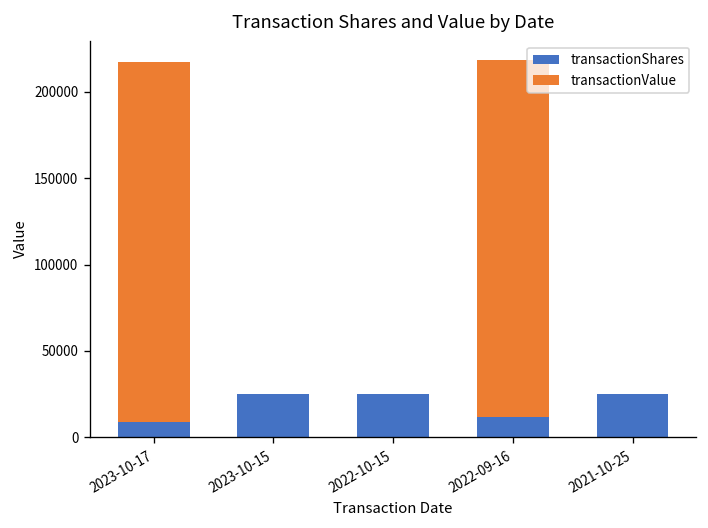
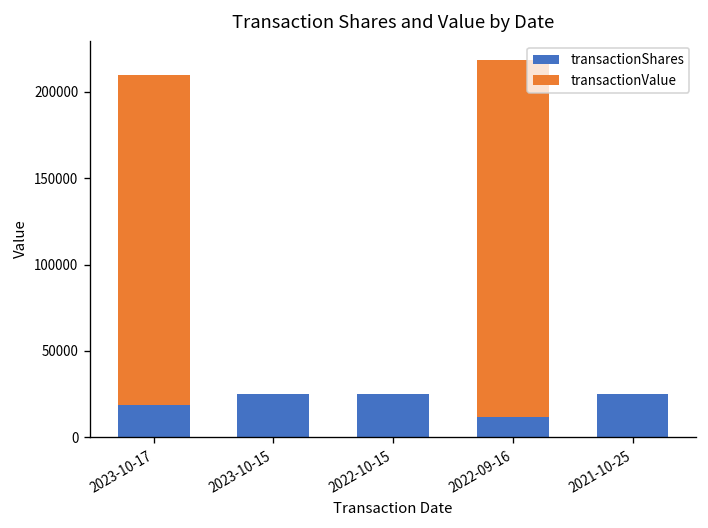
  {
    "transactionShares": {
-     "2023-10-17": 9000,
+     "2023-10-17": 19000,
      "2023-10-15": 25000,
      "2022-10-15": 25000,
      "2022-09-16": 12000,
      "2021-10-25": 25000
    },
    "transactionValue": {
-     "2023-10-17": 209000,
+     "2023-10-17": 191000,
      "2023-10-15": 0,
      "2022-10-15": 0,
      "2022-09-16": 207000,
      "2021-10-25": 0
    }
  }
